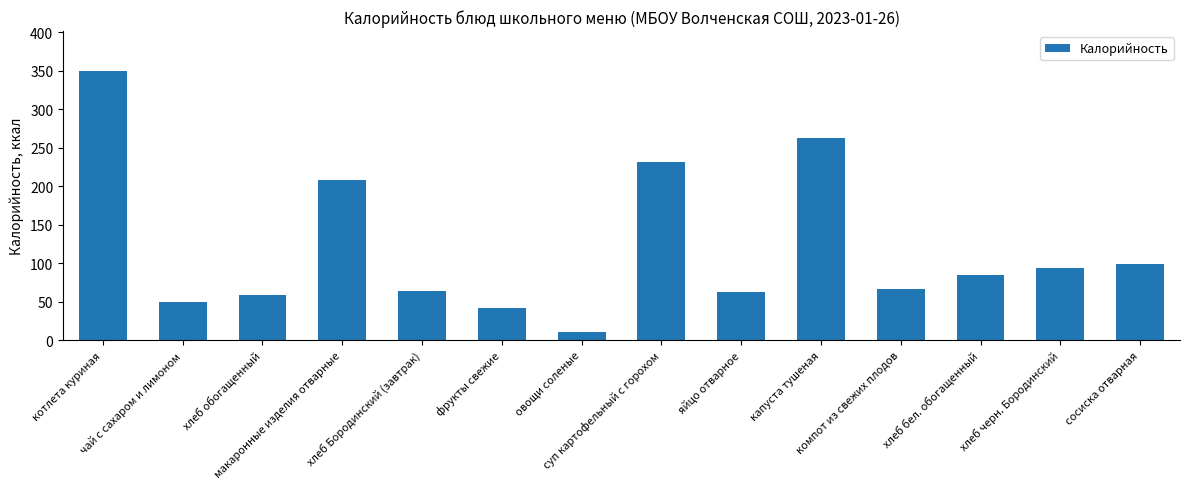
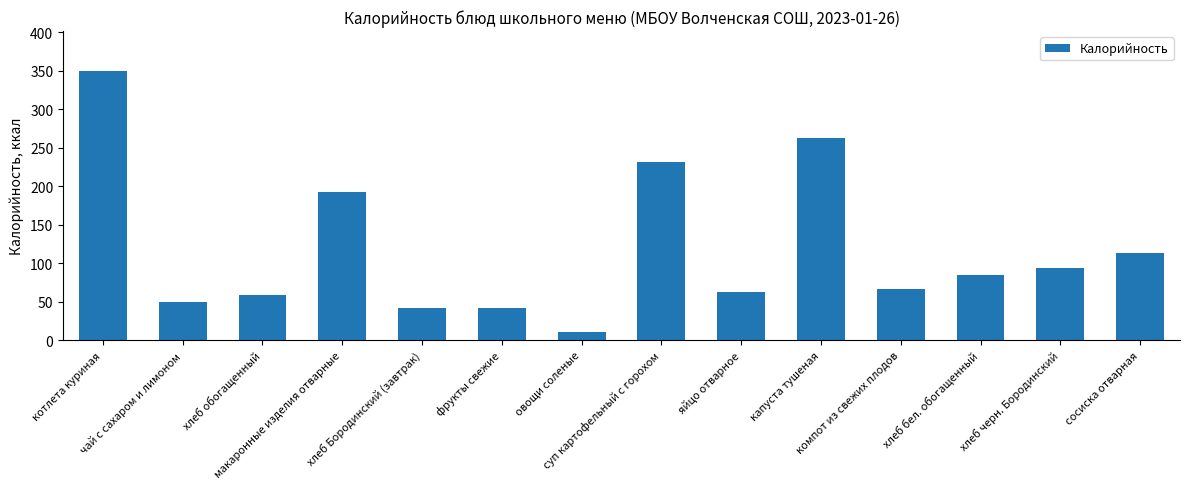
  {
    "котлета куриная": 350,
    "чай с сахаром и лимоном": 50,
    "хлеб обогащенный": 60,
-   "макаронные изделия отварные": 210,
-   "хлеб Бородинский (завтрак)": 60,
+   "макаронные изделия отварные": 190,
+   "хлеб Бородинский (завтрак)": 40,
    "фрукты свежие": 40,
    "овощи соленые": 10,
    "суп картофельный с горохом": 230,
    "яйцо отварное": 60,
    "капуста тушеная": 260,
    "компот из свежих плодов": 70,
    "хлеб бел. обогащенный": 80,
    "хлеб черн. Бородинский": 90,
-   "сосиска отварная": 100
+   "сосиска отварная": 110
  }
